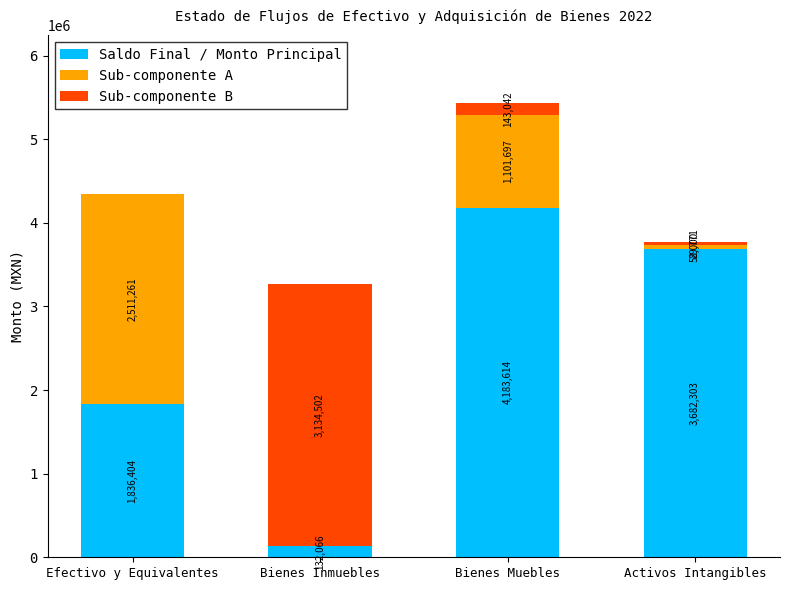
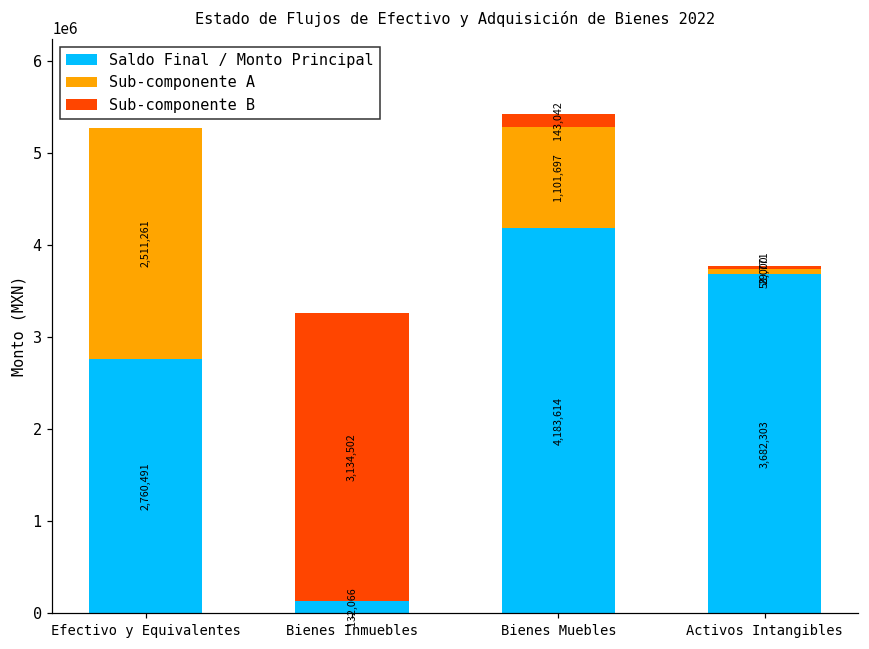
  {
    "Saldo Final / Monto Principal": {
-     "Efectivo y Equivalentes": "1,836,404",
+     "Efectivo y Equivalentes": "2,760,491",
      "Bienes Inmuebles": "132,066",
      "Bienes Muebles": "4,183,614",
      "Activos Intangibles": "3,682,303"
    },
    "Sub-componente A": {
      "Efectivo y Equivalentes": "2,511,261",
      "Bienes Muebles": "1,101,697"
    },
    "Sub-componente B": {
      "Bienes Inmuebles": "3,134,502",
      "Bienes Muebles": "143,042"
    }
  }
